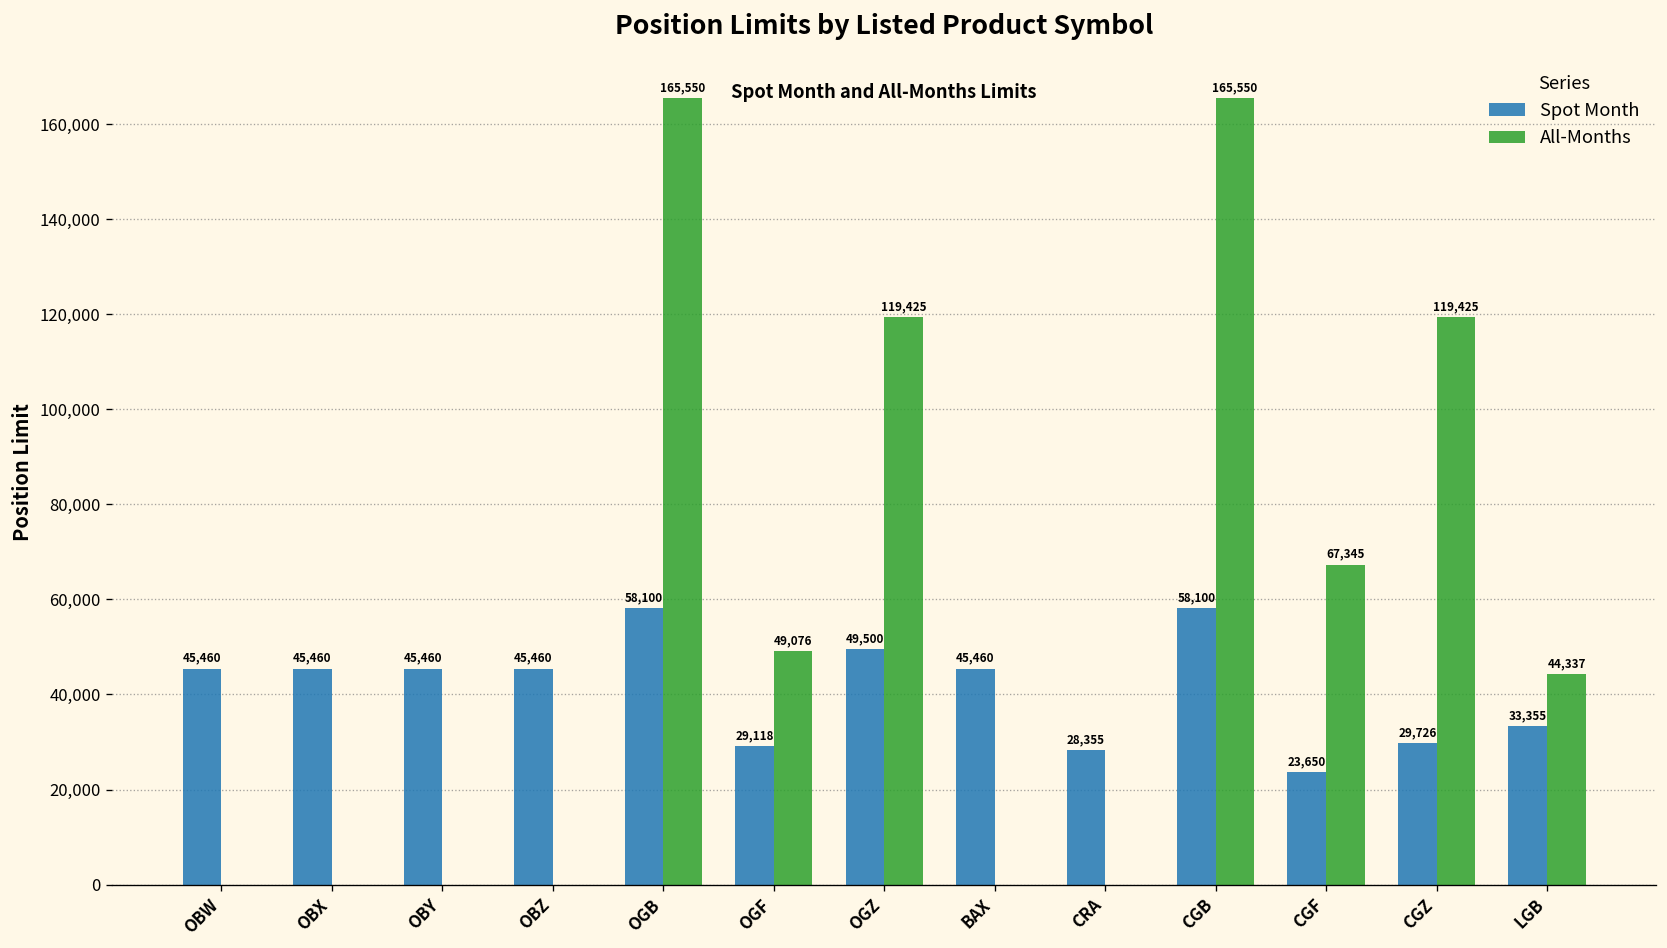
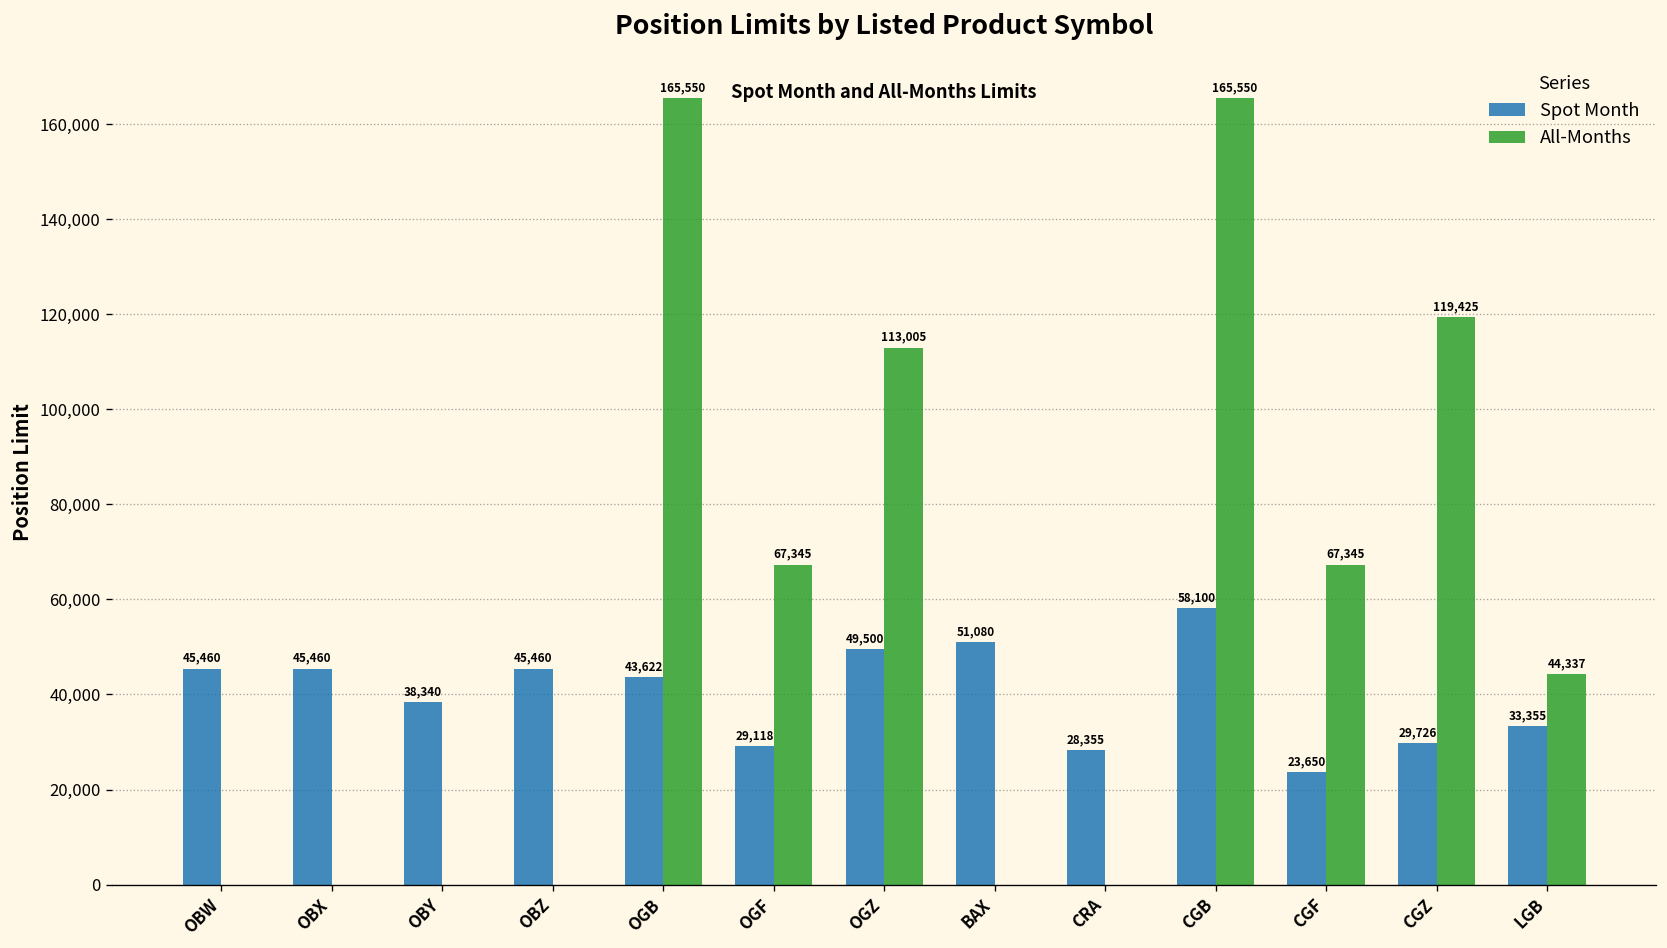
  {
    "Spot Month": {
      "OBW": "45,460",
      "OBX": "45,460",
-     "OBY": "45,460",
+     "OBY": "38,340",
      "OBZ": "45,460",
-     "OGB": "58,100",
+     "OGB": "43,622",
      "OGF": "29,118",
      "OGZ": "49,500",
-     "BAX": "45,460",
+     "BAX": "51,080",
      "CRA": "28,355",
      "CGB": "58,100",
      "CGF": "23,650",
      "CGZ": "29,726",
      "LGB": "33,355"
    },
    "All-Months": {
      "OGB": "165,550",
-     "OGF": "49,076",
-     "OGZ": "119,425",
+     "OGF": "67,345",
+     "OGZ": "113,005",
      "CGB": "165,550",
      "CGF": "67,345",
      "CGZ": "119,425",
      "LGB": "44,337"
    }
  }
